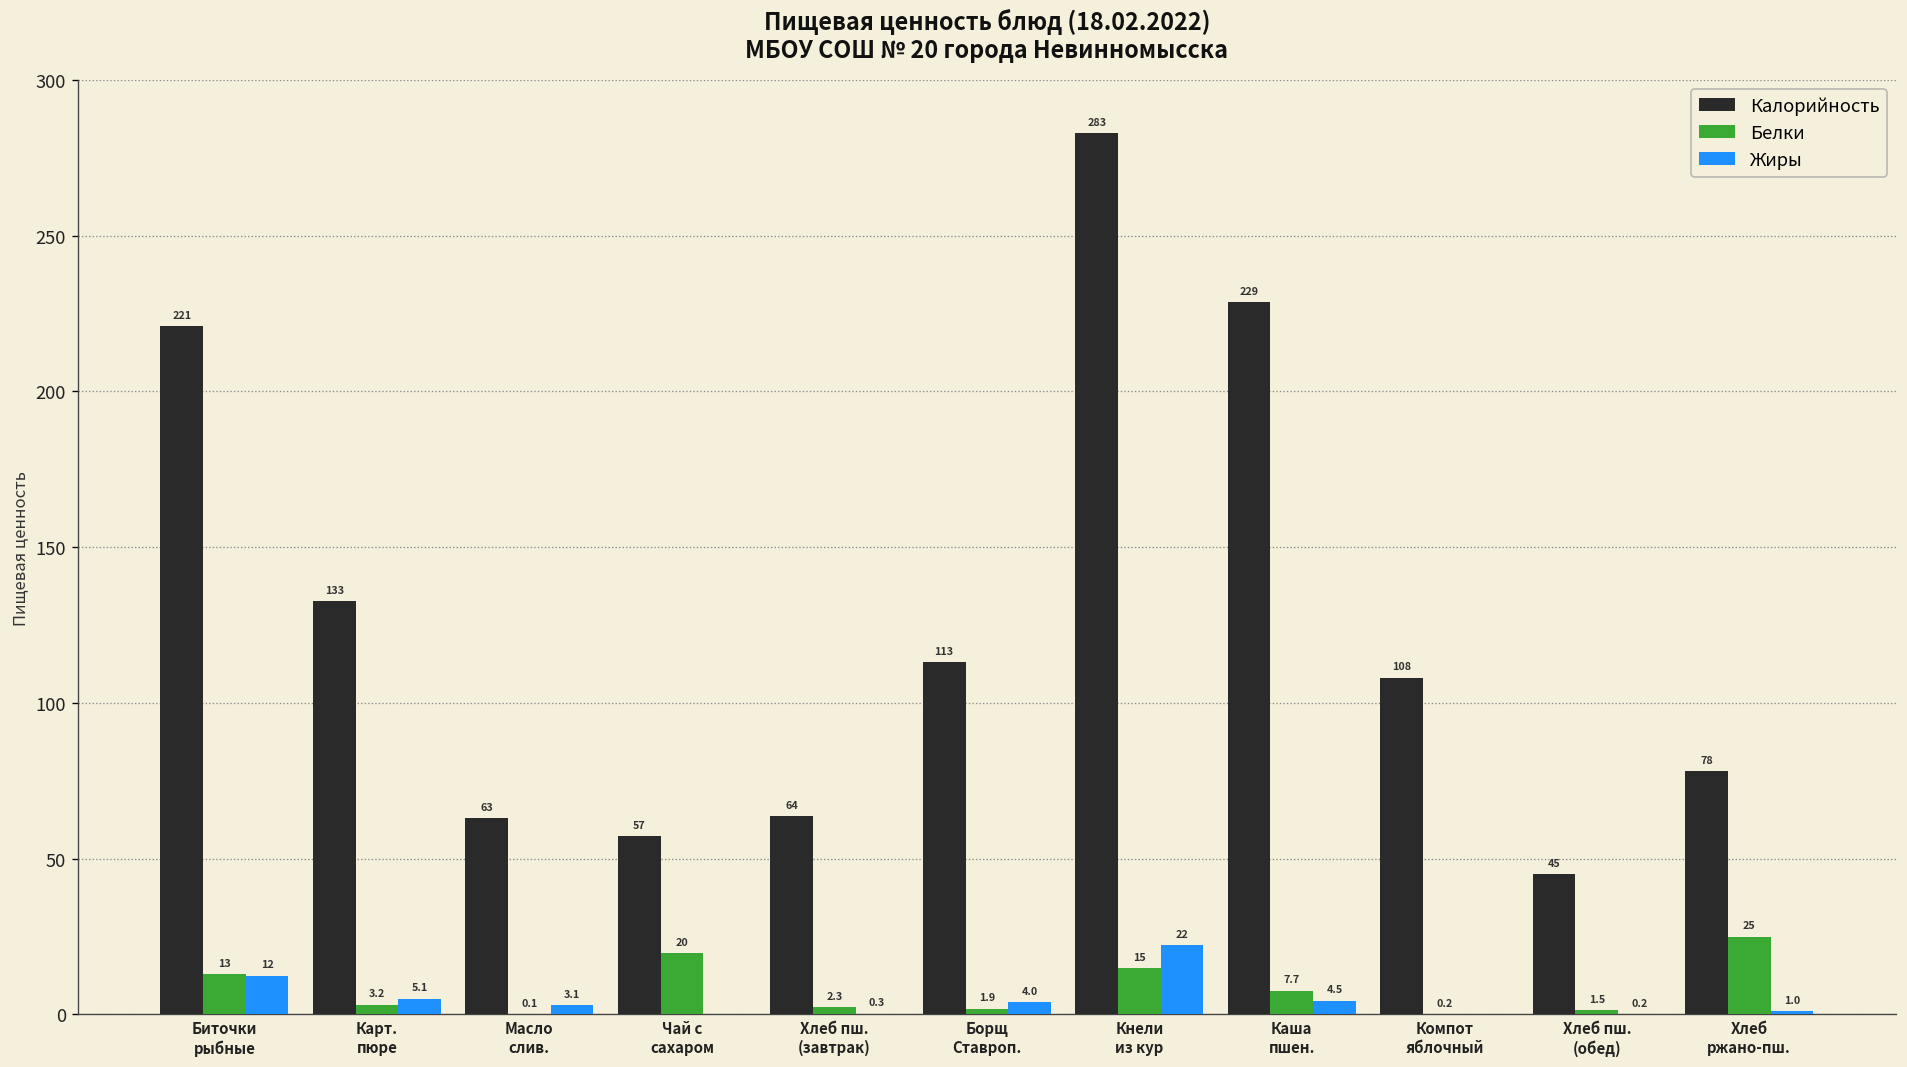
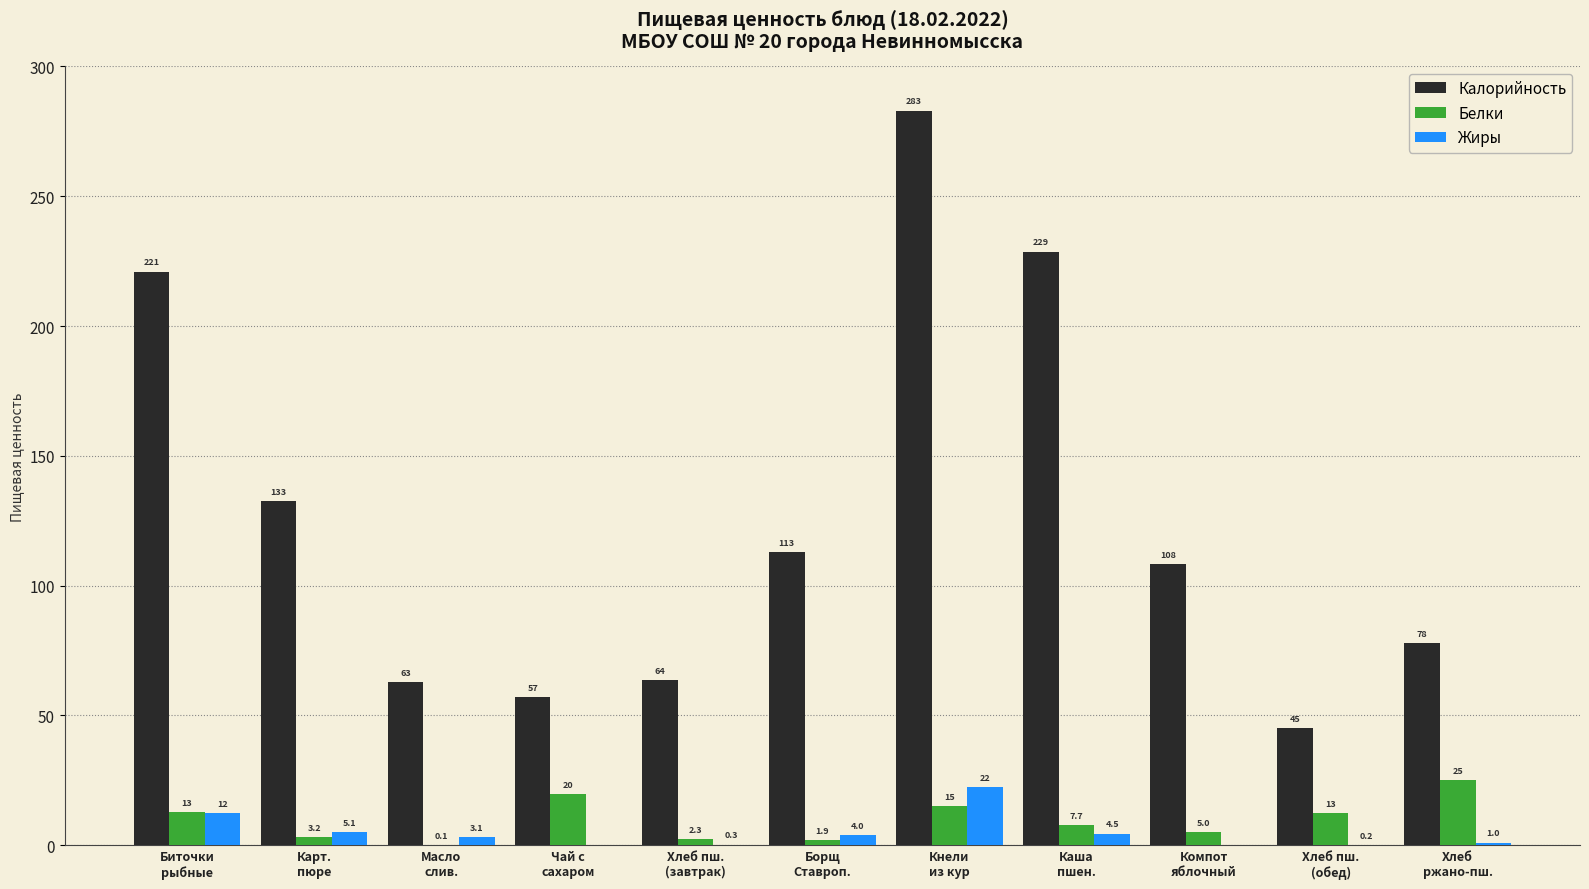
  {
    "Калорийность": {
      "Биточки рыбные": 221,
      "Карт. пюре": 133,
      "Масло слив.": 63,
      "Чай с сахаром": 57,
      "Хлеб пш. (завтрак)": 64,
      "Борщ Ставроп.": 113,
      "Кнели из кур": 283,
      "Каша пшен.": 229,
      "Компот яблочный": 108,
      "Хлеб пш. (обед)": 45,
      "Хлеб ржано-пш.": 78
    },
    "Белки": {
      "Биточки рыбные": 13,
      "Карт. пюре": 3.2,
      "Масло слив.": 0.1,
      "Чай с сахаром": 20,
      "Хлеб пш. (завтрак)": 2.3,
      "Борщ Ставроп.": 1.9,
      "Кнели из кур": 15,
      "Каша пшен.": 7.7,
-     "Компот яблочный": 0.2,
-     "Хлеб пш. (обед)": 1.5,
+     "Компот яблочный": 5.0,
+     "Хлеб пш. (обед)": 13,
      "Хлеб ржано-пш.": 25
    },
    "Жиры": {
      "Биточки рыбные": 12,
      "Карт. пюре": 5.1,
      "Масло слив.": 3.1,
      "Хлеб пш. (завтрак)": 0.3,
      "Борщ Ставроп.": 4.0,
      "Кнели из кур": 22,
      "Каша пшен.": 4.5,
      "Хлеб пш. (обед)": 0.2,
      "Хлеб ржано-пш.": 1.0
    }
  }
